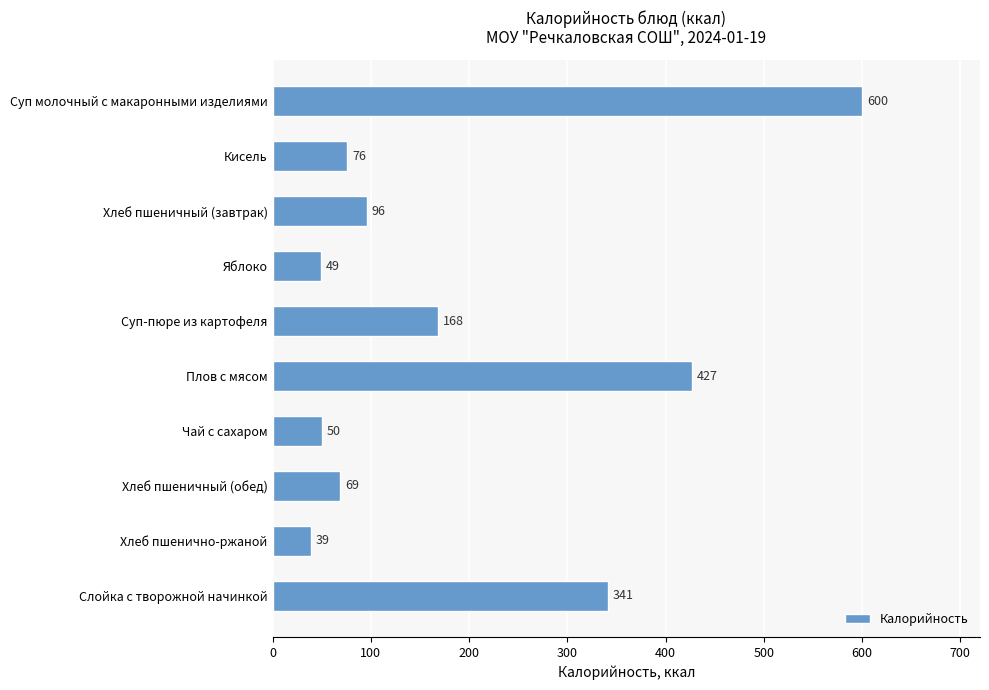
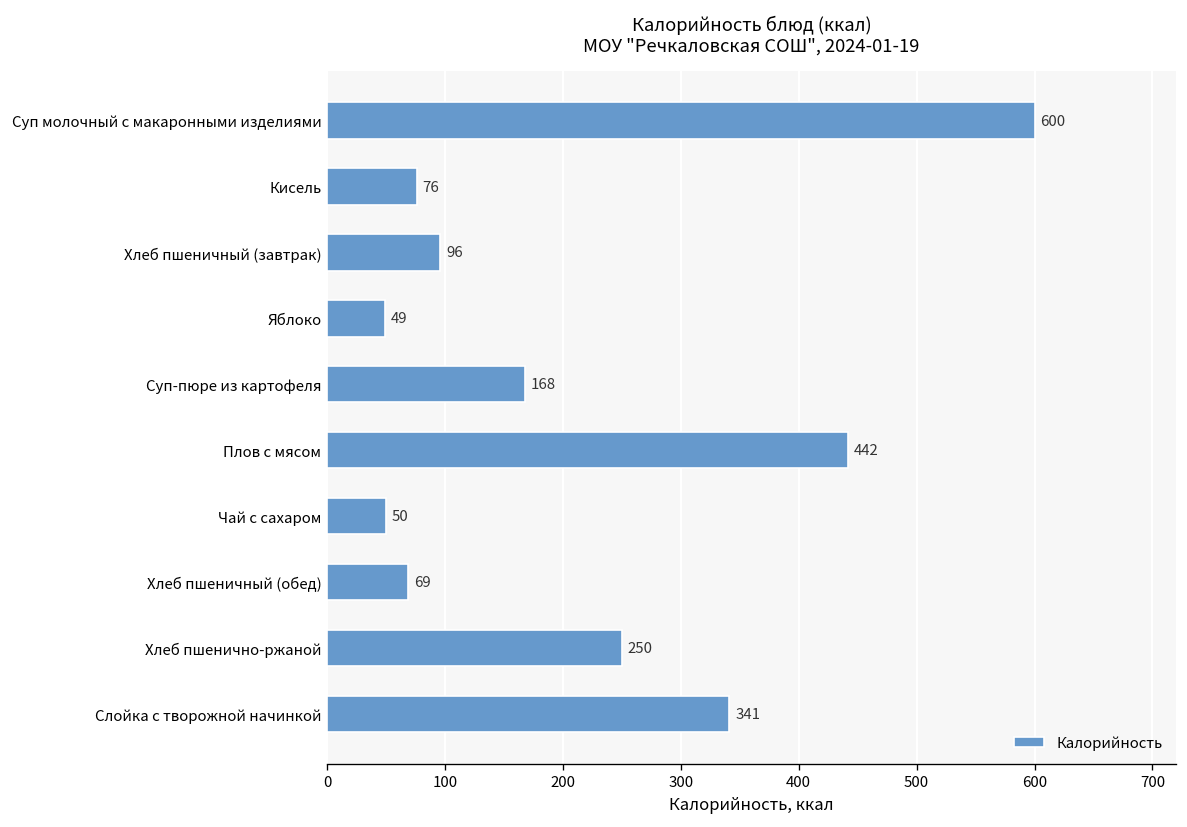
  {
    "Суп молочный с макаронными изделиями": 600,
    "Кисель": 76,
    "Хлеб пшеничный (завтрак)": 96,
    "Яблоко": 49,
    "Суп-пюре из картофеля": 168,
-   "Плов с мясом": 427,
+   "Плов с мясом": 442,
    "Чай с сахаром": 50,
    "Хлеб пшеничный (обед)": 69,
-   "Хлеб пшенично-ржаной": 39,
+   "Хлеб пшенично-ржаной": 250,
    "Слойка с творожной начинкой": 341
  }
